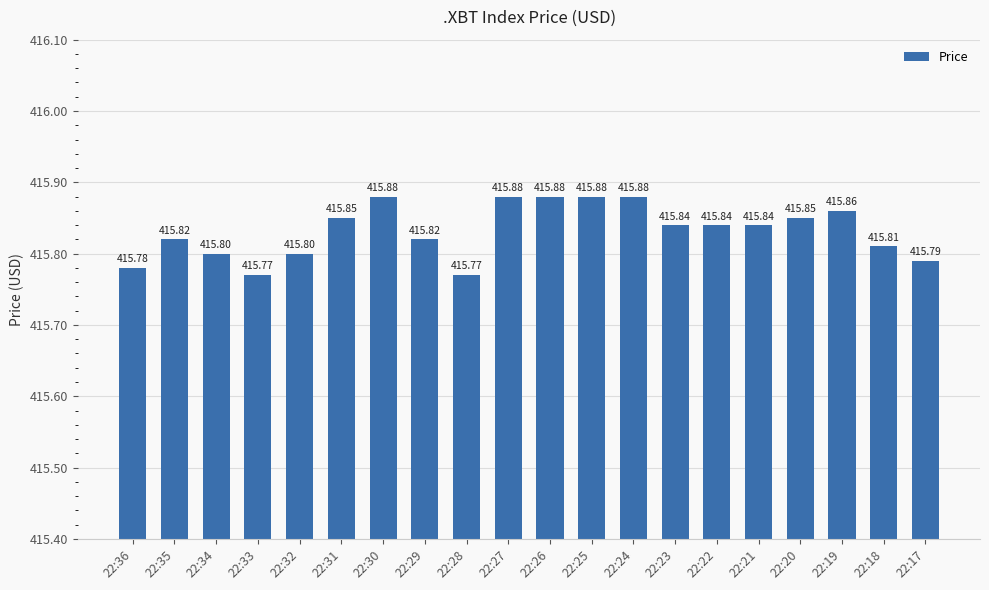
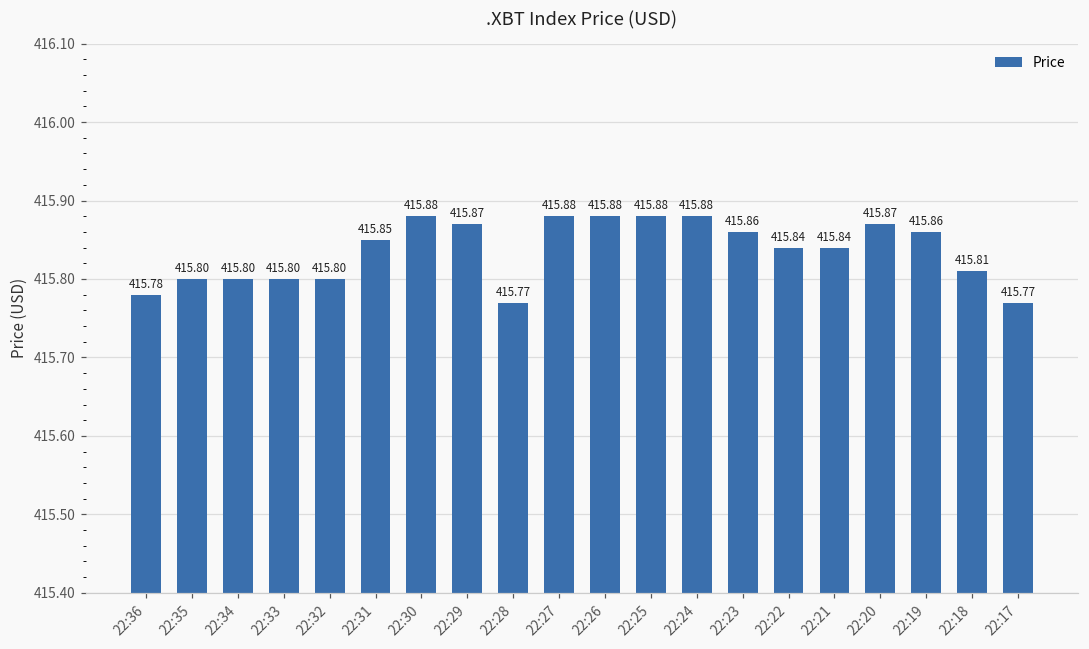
  {
    "22:36": 415.78,
-   "22:35": 415.82,
+   "22:35": 415.80,
    "22:34": 415.80,
-   "22:33": 415.77,
+   "22:33": 415.80,
    "22:32": 415.80,
    "22:31": 415.85,
    "22:30": 415.88,
-   "22:29": 415.82,
+   "22:29": 415.87,
    "22:28": 415.77,
    "22:27": 415.88,
    "22:26": 415.88,
    "22:25": 415.88,
    "22:24": 415.88,
-   "22:23": 415.84,
+   "22:23": 415.86,
    "22:22": 415.84,
    "22:21": 415.84,
-   "22:20": 415.85,
+   "22:20": 415.87,
    "22:19": 415.86,
    "22:18": 415.81,
-   "22:17": 415.79
+   "22:17": 415.77
  }
